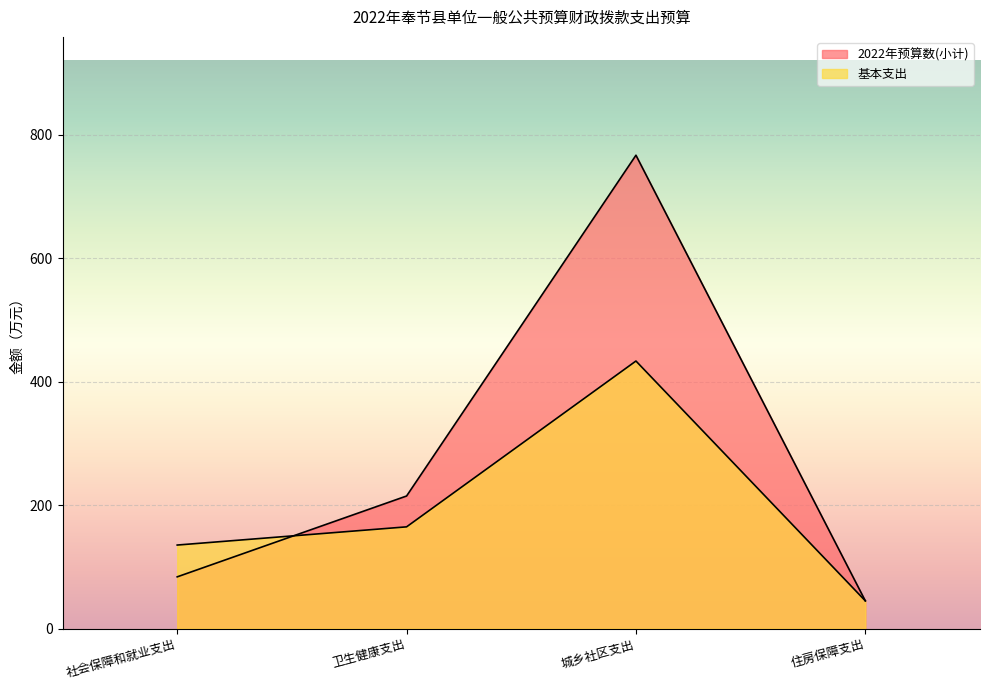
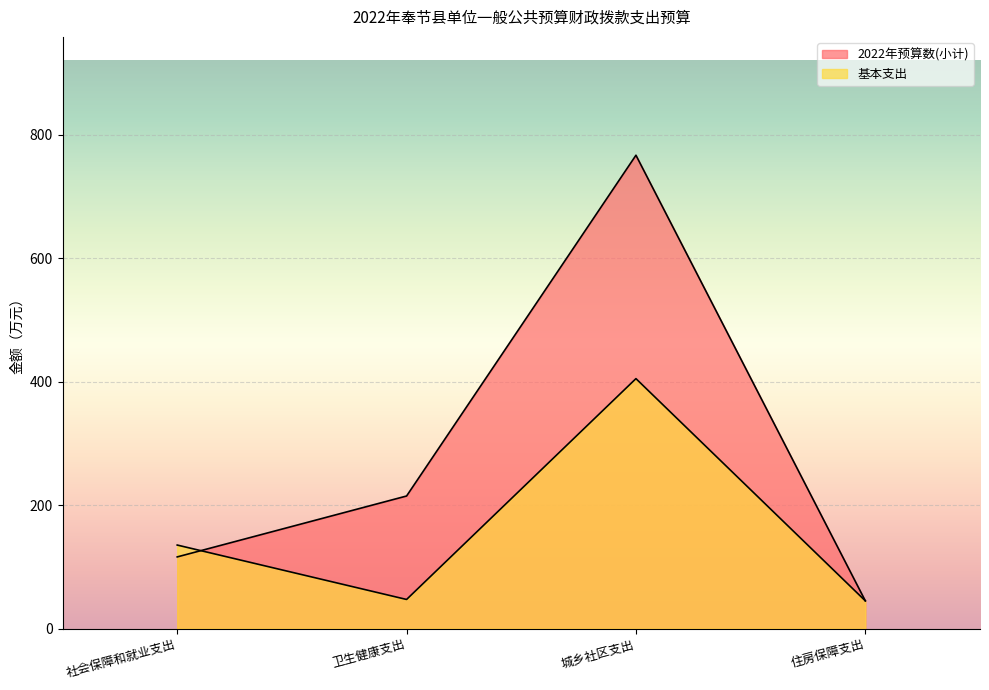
  {
    "2022年预算数(小计)": {
-     "社会保障和就业支出": 80,
+     "社会保障和就业支出": 120,
      "卫生健康支出": 210,
      "城乡社区支出": 770
    },
    "基本支出": {
      "社会保障和就业支出": 140,
-     "卫生健康支出": 160,
-     "城乡社区支出": 430
+     "卫生健康支出": 50,
+     "城乡社区支出": 410
    }
  }
